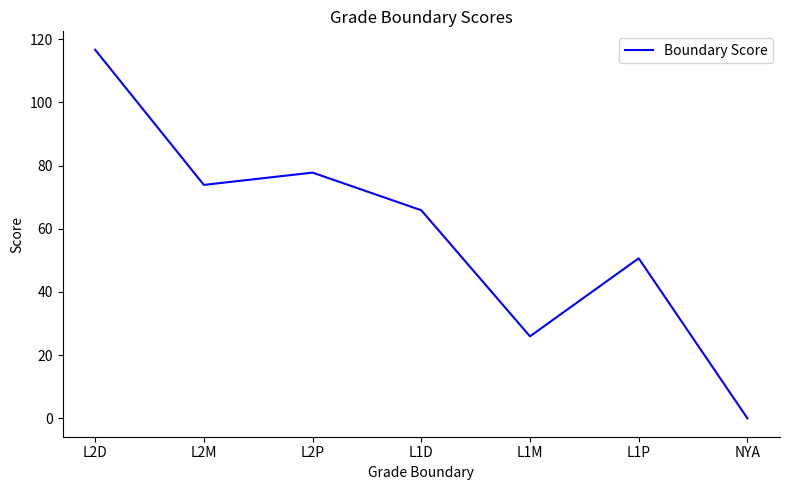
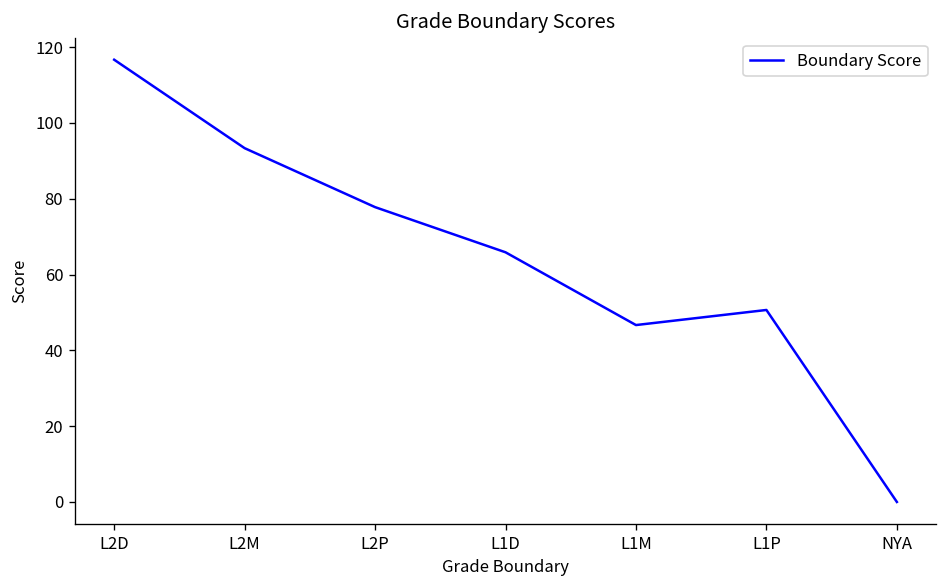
  {
    "L2D": 117,
-   "L2M": 74,
+   "L2M": 93,
    "L2P": 78,
    "L1D": 66,
-   "L1M": 26,
+   "L1M": 47,
    "L1P": 51,
    "NYA": 0
  }
